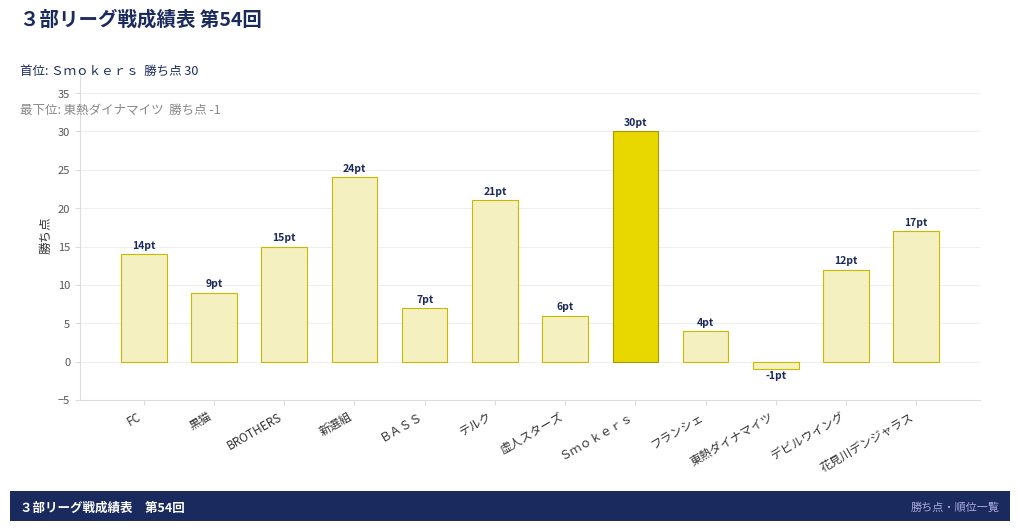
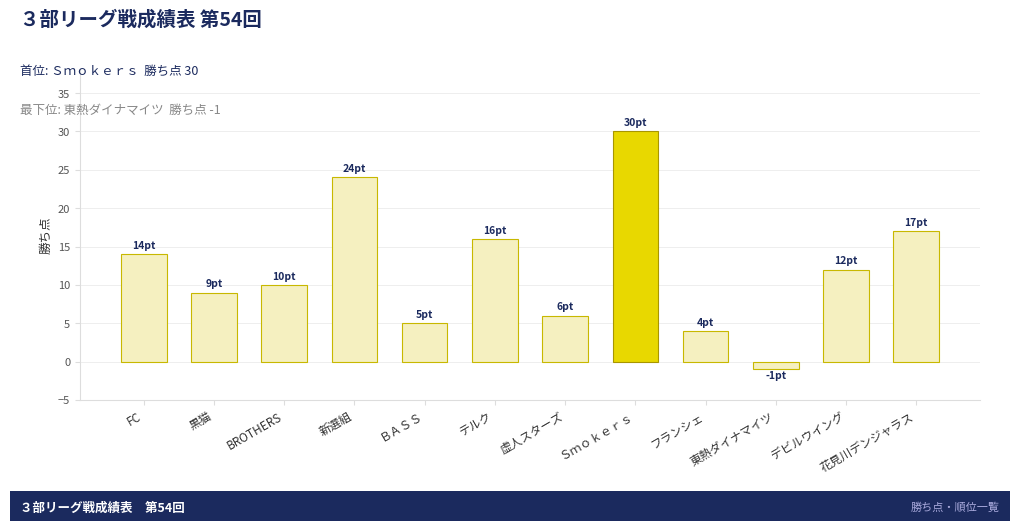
  {
    "FC": 14,
    "黒猫": 9,
-   "BROTHERS": 15,
+   "BROTHERS": 10,
    "新選組": 24,
-   "ＢＡＳＳ": 7,
-   "テルク": 21,
+   "ＢＡＳＳ": 5,
+   "テルク": 16,
    "虚人スターズ": 6,
    "Ｓｍｏｋｅｒｓ": 30,
    "フランシェ": 4,
    "東熱ダイナマイツ": -1,
    "デビルウイング": 12,
    "花見川デンジャラス": 17
  }
